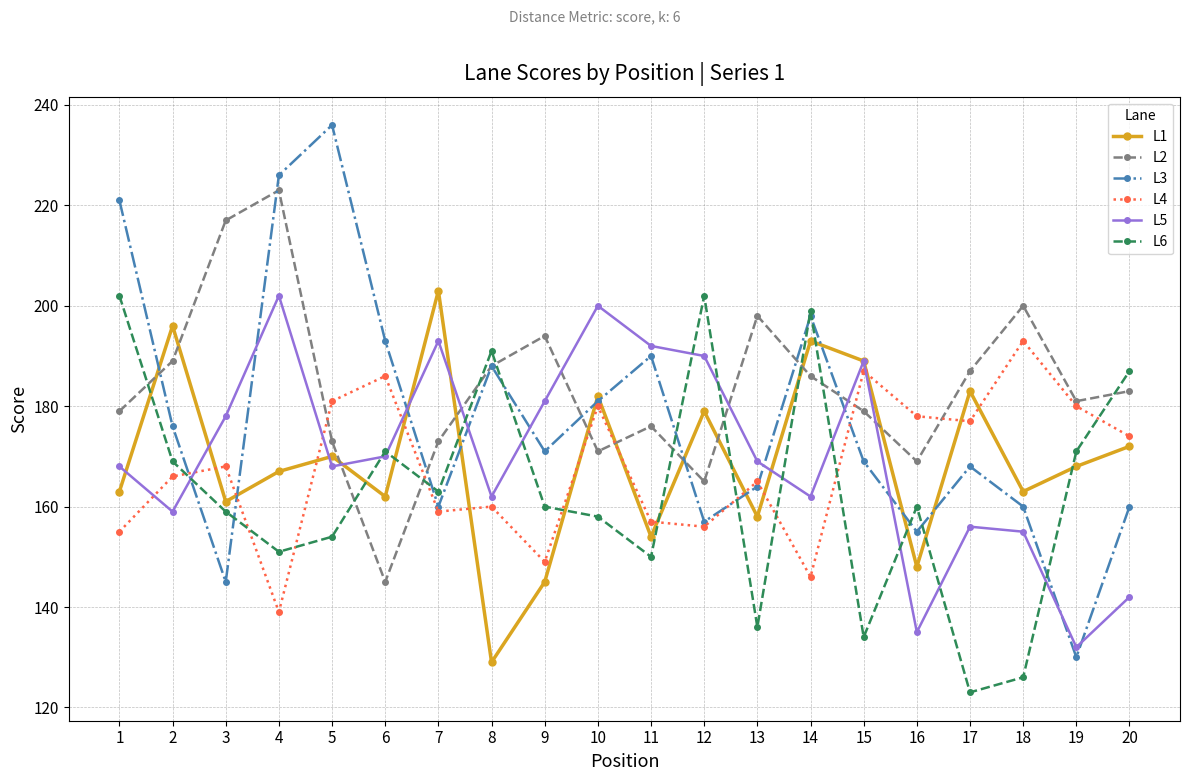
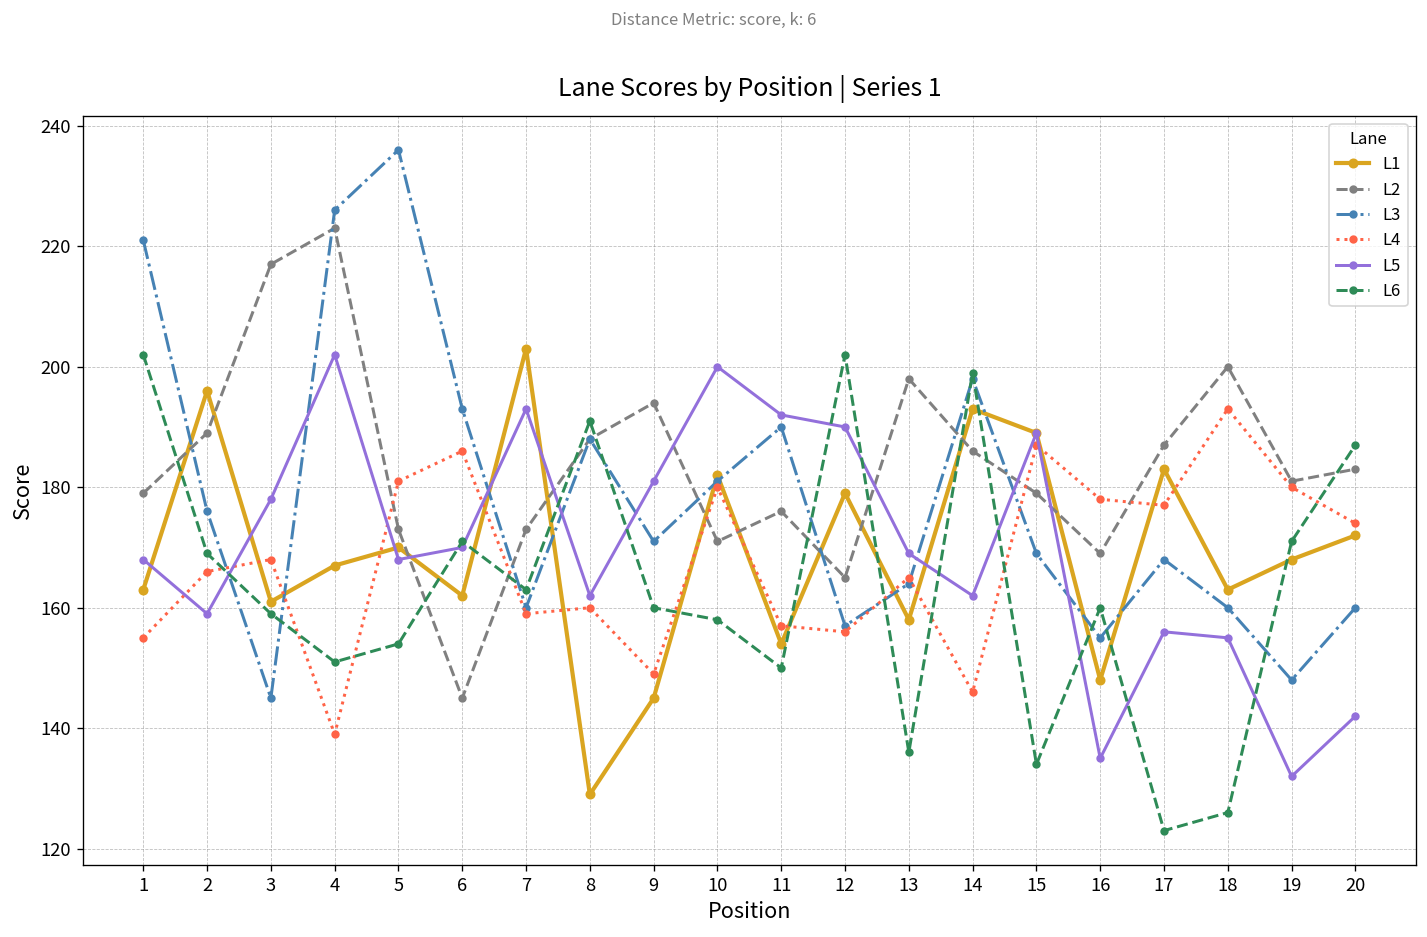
  {
    "L1": {
      "1": 163,
      "2": 196,
      "3": 161,
      "4": 167,
      "5": 170,
      "6": 162,
      "7": 203,
      "8": 129,
      "9": 145,
      "10": 182,
      "11": 154,
      "12": 179,
      "13": 158,
      "14": 193,
      "16": 148,
      "17": 183,
      "18": 163,
      "19": 168,
      "20": 172
    },
    "L2": {
      "1": 179,
      "2": 189,
      "3": 217,
      "4": 223,
      "5": 173,
      "6": 145,
      "7": 173,
      "9": 194,
      "10": 171,
      "11": 176,
      "12": 165,
      "13": 198,
      "14": 186,
      "15": 179,
      "16": 169,
      "17": 187,
      "18": 200,
      "19": 181,
      "20": 183
    },
    "L3": {
      "1": 221,
      "2": 176,
      "3": 145,
      "4": 226,
      "5": 236,
      "6": 193,
      "7": 160,
      "9": 171,
      "10": 181,
      "11": 190,
      "12": 157,
      "13": 164,
      "14": 198,
      "15": 169,
      "16": 155,
      "17": 168,
      "18": 160,
-     "19": 130,
+     "19": 148,
      "20": 160
    },
    "L4": {
      "1": 155,
      "2": 166,
      "3": 168,
      "4": 139,
      "5": 181,
      "6": 186,
      "7": 159,
      "8": 160,
      "9": 149,
      "10": 180,
      "11": 157,
      "12": 156,
      "13": 165,
      "14": 146,
      "15": 187,
      "16": 178,
      "17": 177,
      "18": 193,
      "19": 180,
      "20": 174
    },
    "L5": {
      "1": 168,
      "2": 159,
      "3": 178,
      "4": 202,
      "5": 168,
      "6": 170,
      "7": 193,
      "8": 162,
      "9": 181,
      "10": 200,
      "11": 192,
      "12": 190,
      "13": 169,
      "14": 162,
      "16": 135,
      "17": 156,
      "18": 155,
      "19": 132,
      "20": 142
    },
    "L6": {
      "1": 202,
      "2": 169,
      "3": 159,
      "4": 151,
      "5": 154,
      "6": 171,
      "7": 163,
      "8": 191,
      "9": 160,
      "10": 158,
      "11": 150,
      "12": 202,
      "13": 136,
      "14": 199,
      "15": 134,
      "16": 160,
      "17": 123,
      "18": 126,
      "19": 171,
      "20": 187
    }
  }
